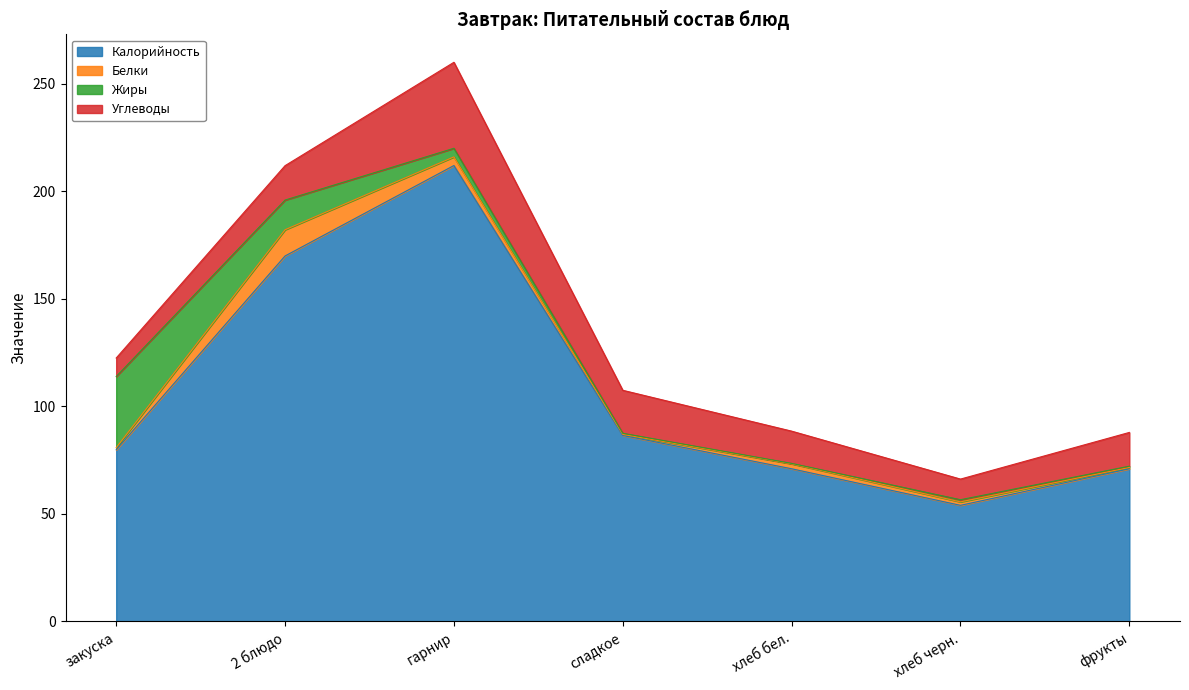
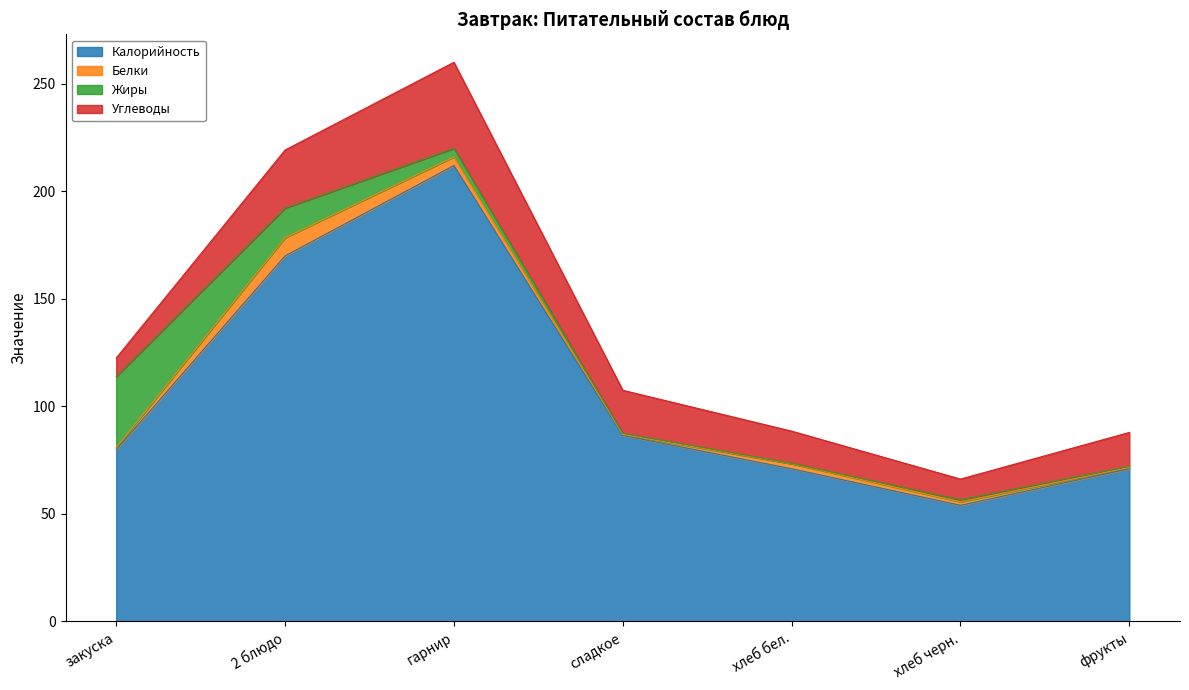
  {
    "Калорийность": {
      "2 блюдо": 170,
      "гарнир": 212,
      "хлеб бел.": 71,
      "хлеб черн.": 54
    },
    "Белки": {
-     "2 блюдо": 12,
+     "2 блюдо": 8,
      "гарнир": 4
    },
    "Жиры": {
      "закуска": 33,
      "2 блюдо": 14,
      "гарнир": 4
    },
    "Углеводы": {
      "закуска": 9,
-     "2 блюдо": 16,
+     "2 блюдо": 27,
      "гарнир": 40,
      "сладкое": 20,
      "хлеб бел.": 15,
      "хлеб черн.": 10,
      "фрукты": 16
    }
  }
